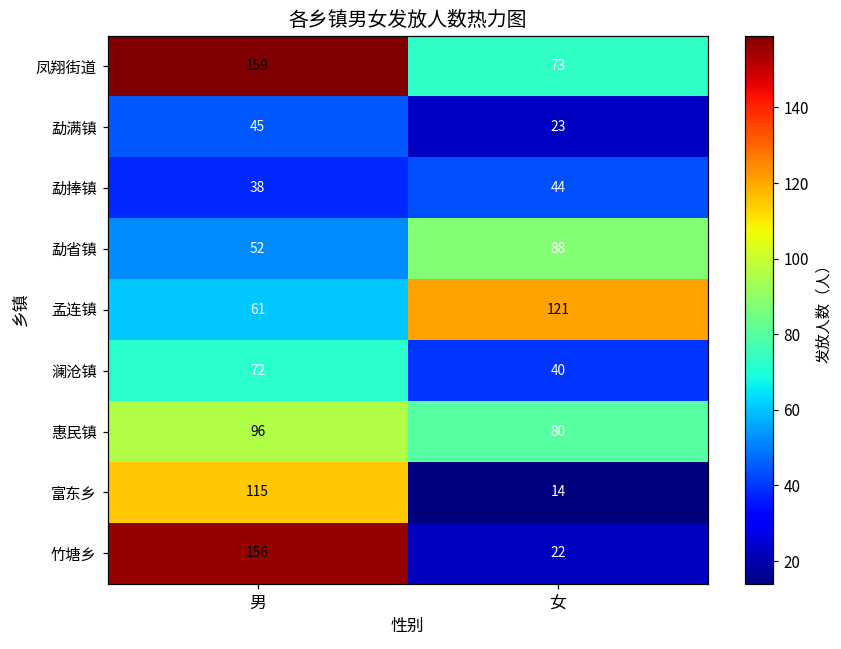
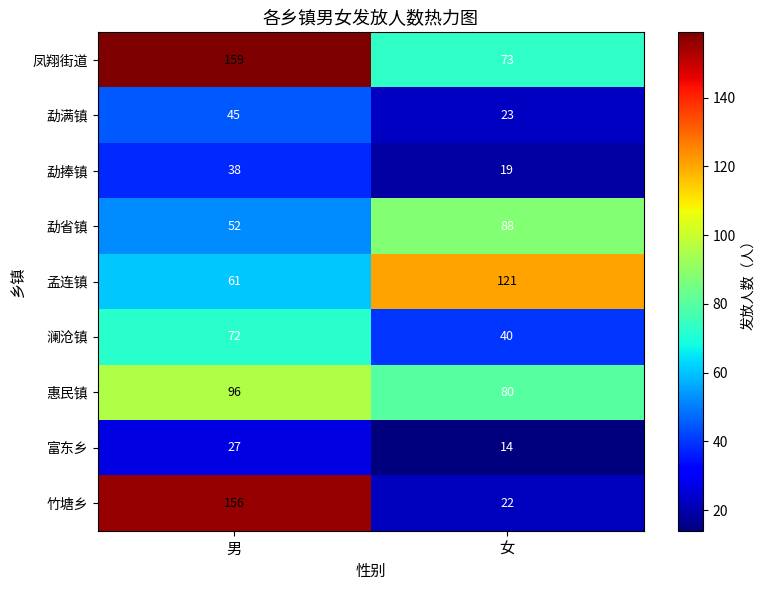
  {
    "凤翔街道": {
      "男": 159,
      "女": 73
    },
    "勐满镇": {
      "男": 45,
      "女": 23
    },
    "勐捧镇": {
      "男": 38,
-     "女": 44
+     "女": 19
    },
    "勐省镇": {
      "男": 52,
      "女": 88
    },
    "孟连镇": {
      "男": 61,
      "女": 121
    },
    "澜沧镇": {
      "男": 72,
      "女": 40
    },
    "惠民镇": {
      "男": 96,
      "女": 80
    },
    "富东乡": {
-     "男": 115,
+     "男": 27,
      "女": 14
    },
    "竹塘乡": {
      "男": 156,
      "女": 22
    }
  }
